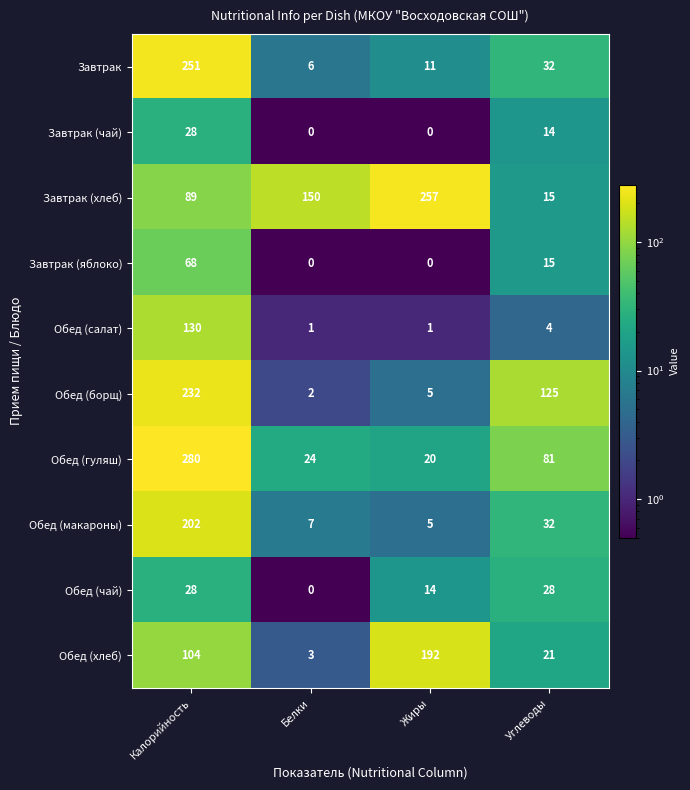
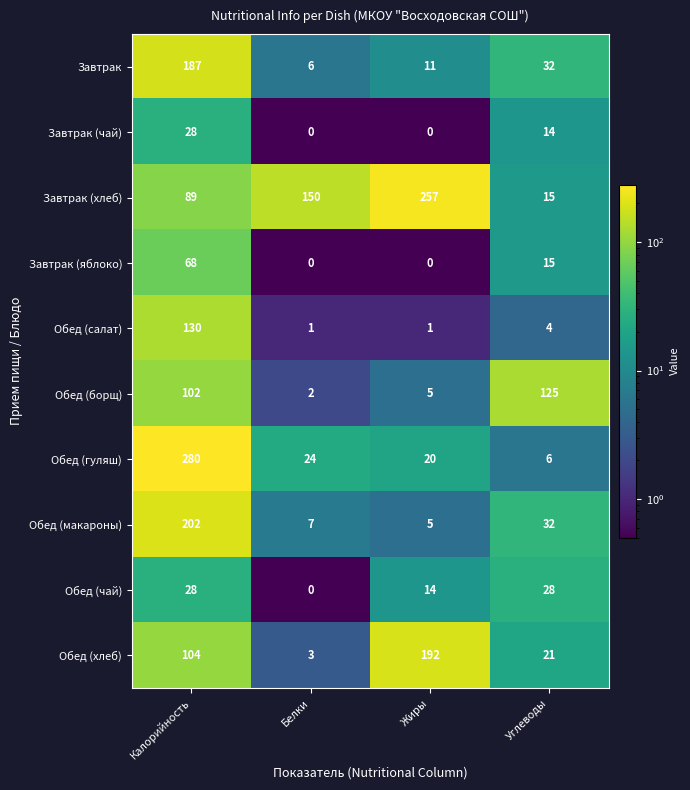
  {
    "Завтрак": {
-     "Калорийность": 251,
+     "Калорийность": 187,
      "Белки": 6,
      "Жиры": 11,
      "Углеводы": 32
    },
    "Завтрак (чай)": {
      "Калорийность": 28,
      "Белки": 0,
      "Жиры": 0,
      "Углеводы": 14
    },
    "Завтрак (хлеб)": {
      "Калорийность": 89,
      "Белки": 150,
      "Жиры": 257,
      "Углеводы": 15
    },
    "Завтрак (яблоко)": {
      "Калорийность": 68,
      "Белки": 0,
      "Жиры": 0,
      "Углеводы": 15
    },
    "Обед (салат)": {
      "Калорийность": 130,
      "Белки": 1,
      "Жиры": 1,
      "Углеводы": 4
    },
    "Обед (борщ)": {
-     "Калорийность": 232,
+     "Калорийность": 102,
      "Белки": 2,
      "Жиры": 5,
      "Углеводы": 125
    },
    "Обед (гуляш)": {
      "Калорийность": 280,
      "Белки": 24,
      "Жиры": 20,
-     "Углеводы": 81
+     "Углеводы": 6
    },
    "Обед (макароны)": {
      "Калорийность": 202,
      "Белки": 7,
      "Жиры": 5,
      "Углеводы": 32
    },
    "Обед (чай)": {
      "Калорийность": 28,
      "Белки": 0,
      "Жиры": 14,
      "Углеводы": 28
    },
    "Обед (хлеб)": {
      "Калорийность": 104,
      "Белки": 3,
      "Жиры": 192,
      "Углеводы": 21
    }
  }
